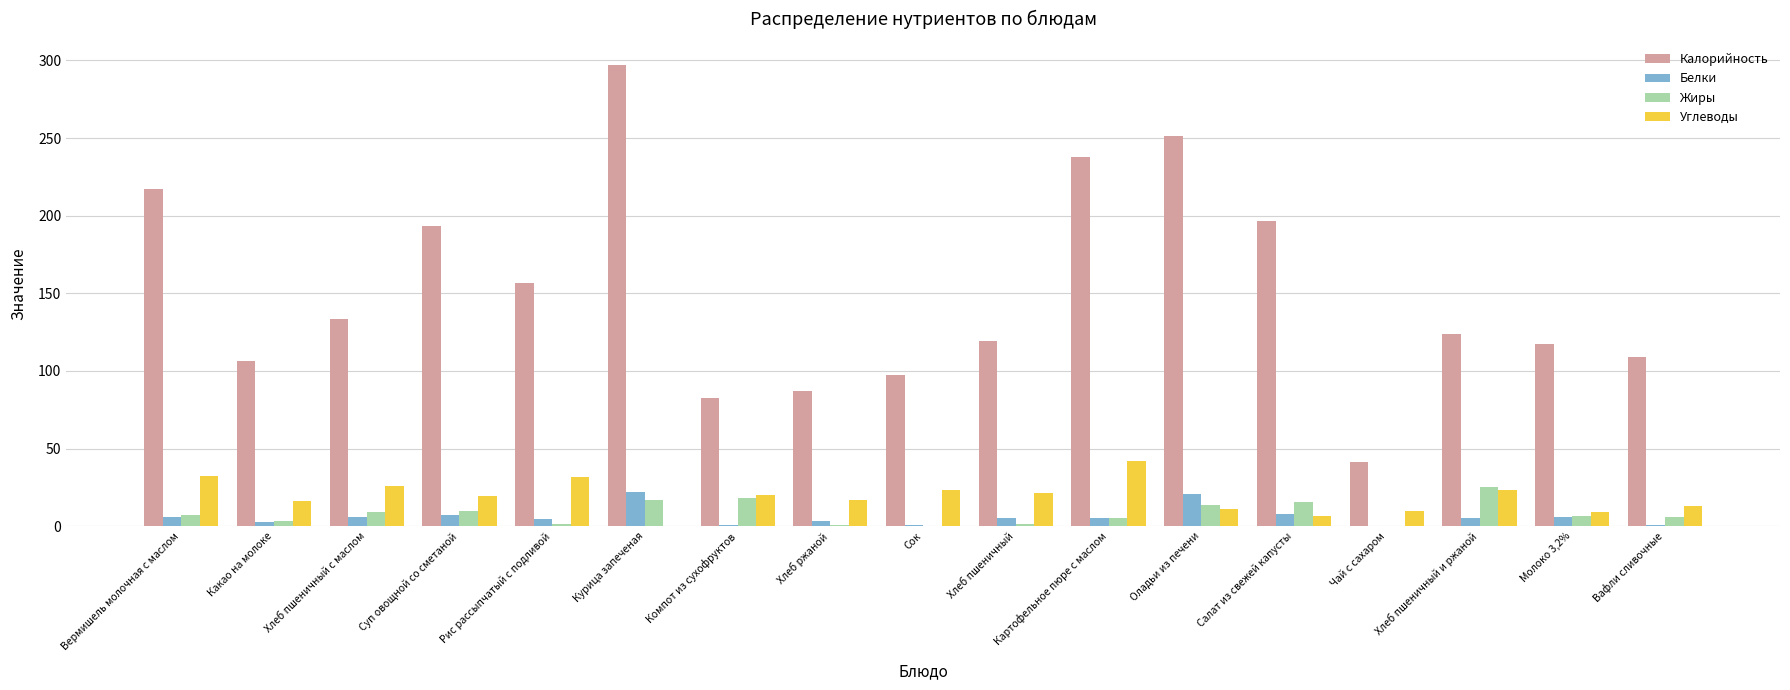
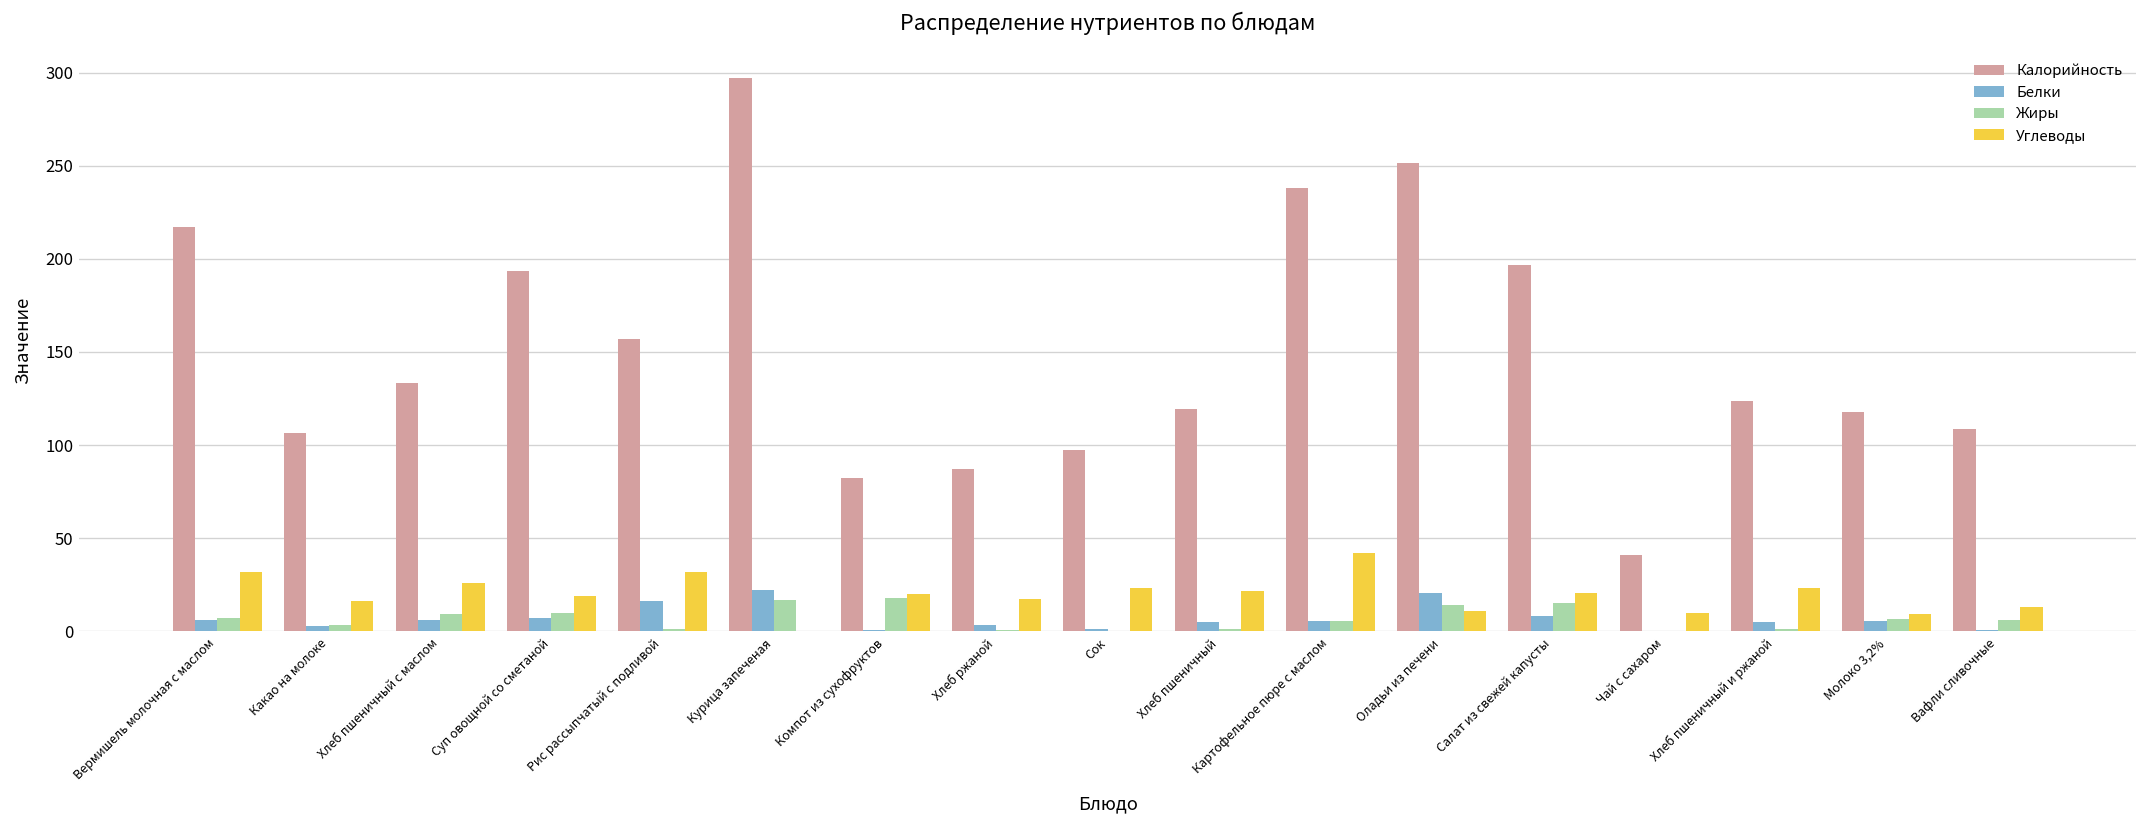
  {
    "Калорийность": {
      "Вермишель молочная с маслом": 217,
      "Какао на молоке": 106,
      "Хлеб пшеничный с маслом": 134,
      "Суп овощной со сметаной": 193,
      "Рис рассыпчатый с подливой": 157,
      "Курица запеченая": 297,
      "Компот из сухофруктов": 82,
      "Хлеб ржаной": 87,
      "Сок": 98,
      "Хлеб пшеничный": 120,
      "Картофельное пюре с маслом": 238,
      "Оладьи из печени": 251,
      "Салат из свежей капусты": 197,
      "Чай с сахаром": 41,
      "Хлеб пшеничный и ржаной": 124,
      "Молоко 3,2%": 118,
      "Вафли сливочные": 109
    },
    "Белки": {
      "Вермишель молочная с маслом": 6,
      "Какао на молоке": 3,
      "Хлеб пшеничный с маслом": 6,
      "Суп овощной со сметаной": 7,
-     "Рис рассыпчатый с подливой": 4,
+     "Рис рассыпчатый с подливой": 16,
      "Курица запеченая": 22,
      "Хлеб ржаной": 3,
      "Хлеб пшеничный": 5,
      "Картофельное пюре с маслом": 5,
      "Оладьи из печени": 21,
      "Салат из свежей капусты": 8,
      "Хлеб пшеничный и ржаной": 5,
      "Молоко 3,2%": 6
    },
    "Жиры": {
      "Вермишель молочная с маслом": 7,
      "Какао на молоке": 3,
      "Хлеб пшеничный с маслом": 9,
      "Суп овощной со сметаной": 10,
      "Курица запеченая": 17,
      "Компот из сухофруктов": 18,
      "Сок": 0,
      "Картофельное пюре с маслом": 5,
      "Оладьи из печени": 14,
      "Салат из свежей капусты": 15,
-     "Хлеб пшеничный и ржаной": 25,
+     "Хлеб пшеничный и ржаной": 1,
      "Молоко 3,2%": 6,
      "Вафли сливочные": 6
    },
    "Углеводы": {
      "Вермишель молочная с маслом": 32,
      "Какао на молоке": 16,
      "Хлеб пшеничный с маслом": 26,
      "Суп овощной со сметаной": 19,
      "Рис рассыпчатый с подливой": 32,
      "Курица запеченая": 0,
      "Компот из сухофруктов": 20,
      "Хлеб ржаной": 17,
      "Сок": 23,
      "Хлеб пшеничный": 22,
      "Картофельное пюре с маслом": 42,
      "Оладьи из печени": 11,
-     "Салат из свежей капусты": 7,
+     "Салат из свежей капусты": 21,
      "Чай с сахаром": 10,
      "Хлеб пшеничный и ржаной": 23,
      "Молоко 3,2%": 9,
      "Вафли сливочные": 13
    }
  }
